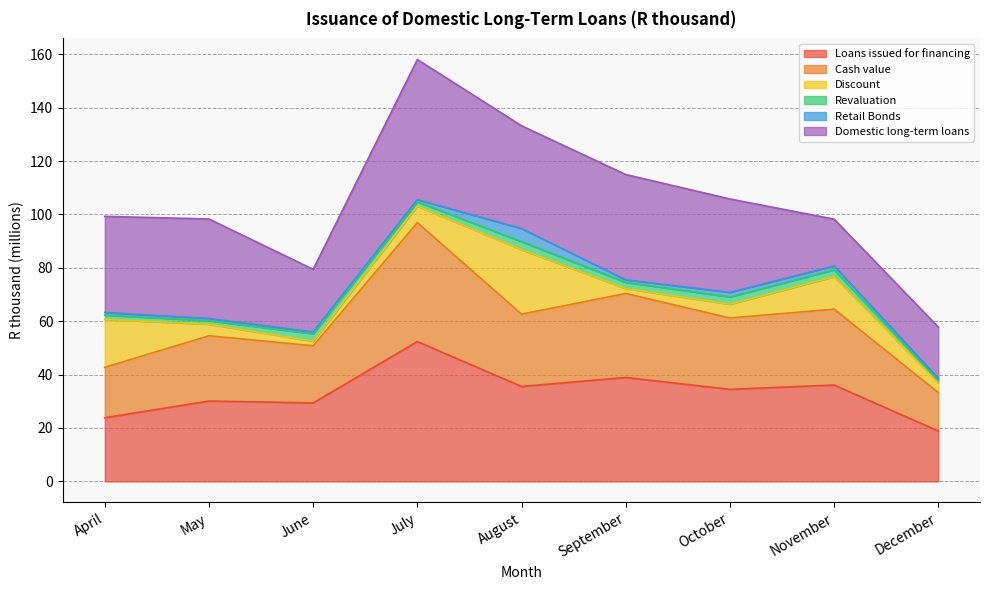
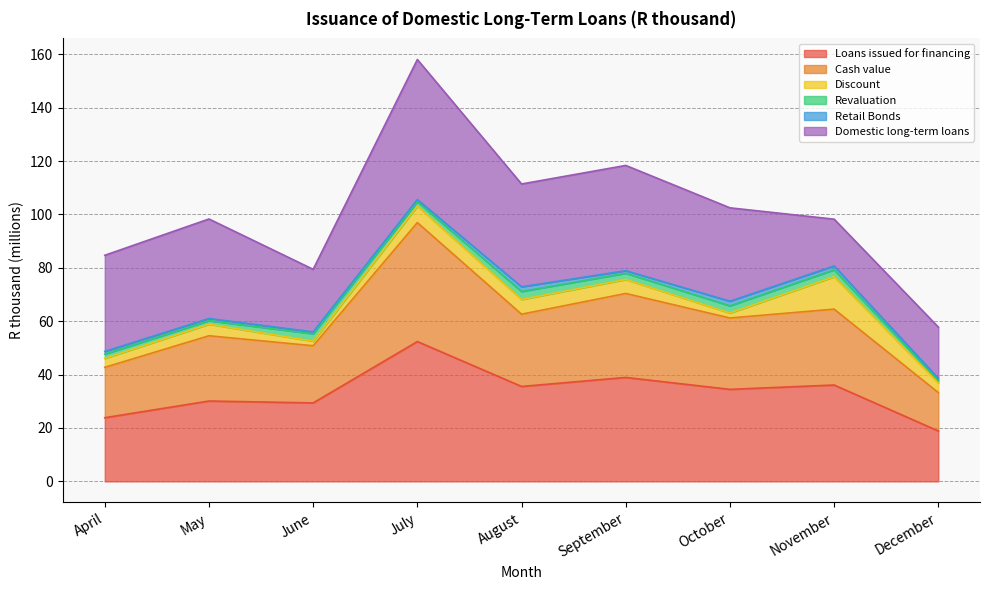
  {
    "Discount": {
-     "April": 18,
+     "April": 3,
      "May": 4,
      "June": 2,
      "July": 6,
-     "August": 24,
-     "September": 2,
-     "October": 5,
+     "August": 6,
+     "September": 5,
+     "October": 2,
      "November": 12
    },
    "Revaluation": {
      "April": 2,
      "August": 3,
      "October": 3,
      "November": 3
    },
    "Retail Bonds": {
      "April": 1,
-     "August": 5,
+     "August": 2,
      "October": 2,
      "November": 1
    },
    "Domestic long-term loans": {
      "April": 36,
      "May": 37,
      "June": 23,
      "July": 52,
      "August": 39,
      "September": 39,
      "October": 35,
      "November": 18,
      "December": 19
    }
  }
